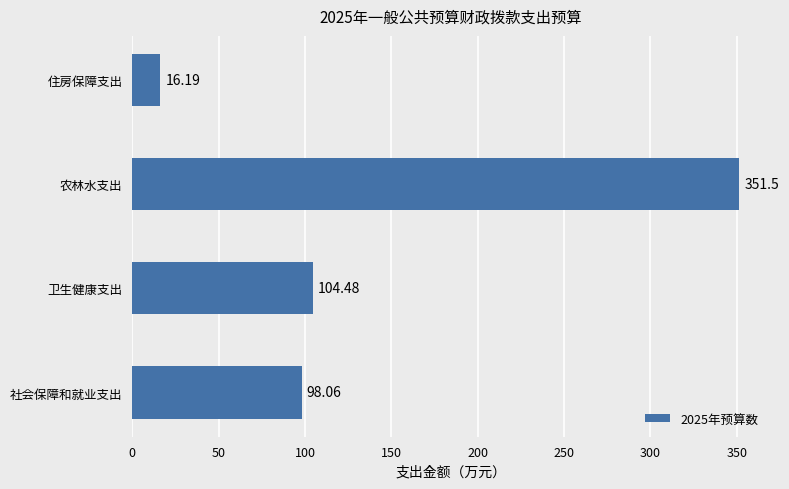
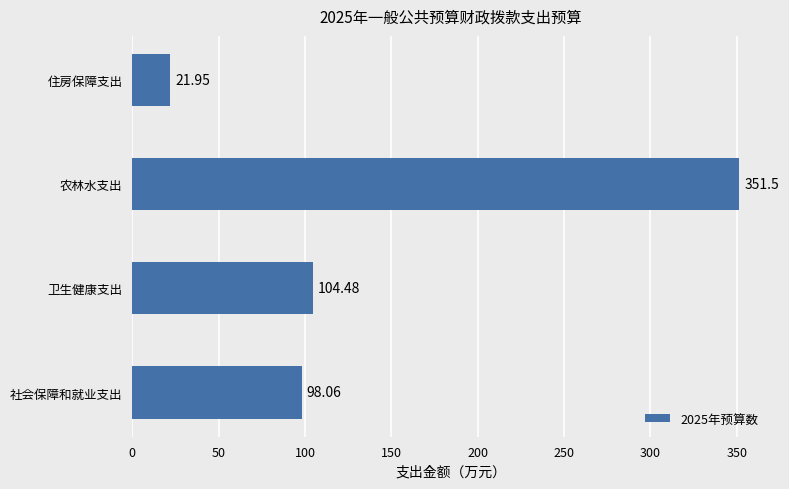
  {
-   "住房保障支出": 16.19,
+   "住房保障支出": 21.95,
    "农林水支出": 351.5,
    "卫生健康支出": 104.48,
    "社会保障和就业支出": 98.06
  }
